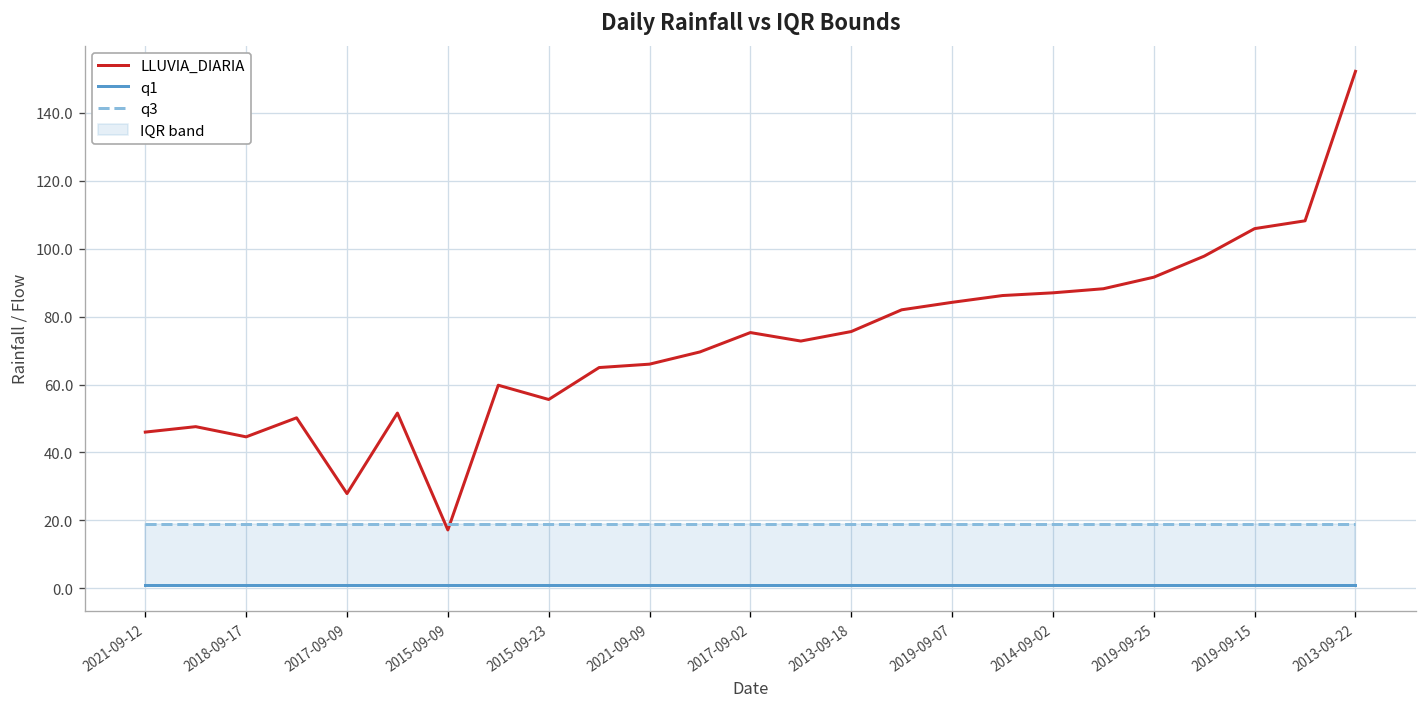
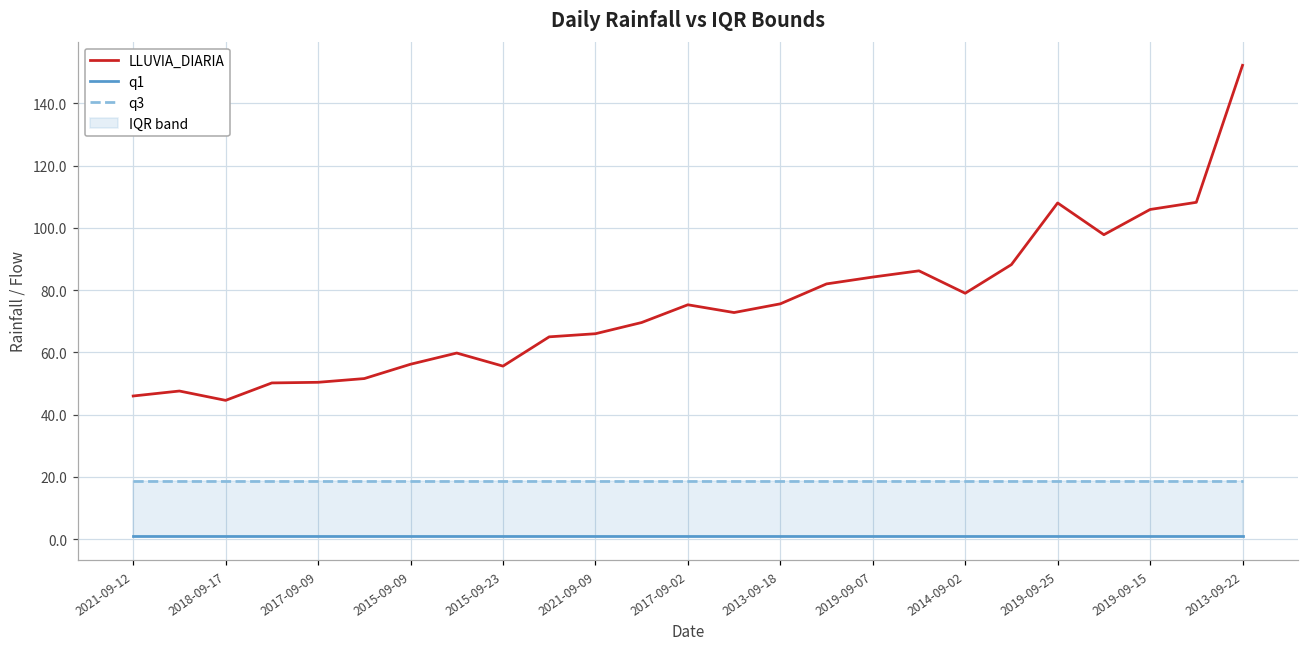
  {
    "LLUVIA_DIARIA": {
      "2021-09-12": 46,
      "2018-09-17": 45,
-     "2017-09-09": 28,
-     "2015-09-09": 17,
+     "2017-09-09": 50,
+     "2015-09-09": 56,
      "2015-09-23": 56,
      "2021-09-09": 66,
      "2017-09-02": 75,
      "2013-09-18": 76,
      "2019-09-07": 84,
-     "2014-09-02": 87,
-     "2019-09-25": 92,
+     "2014-09-02": 79,
+     "2019-09-25": 108,
      "2019-09-15": 106,
      "2013-09-22": 152
    }
  }
